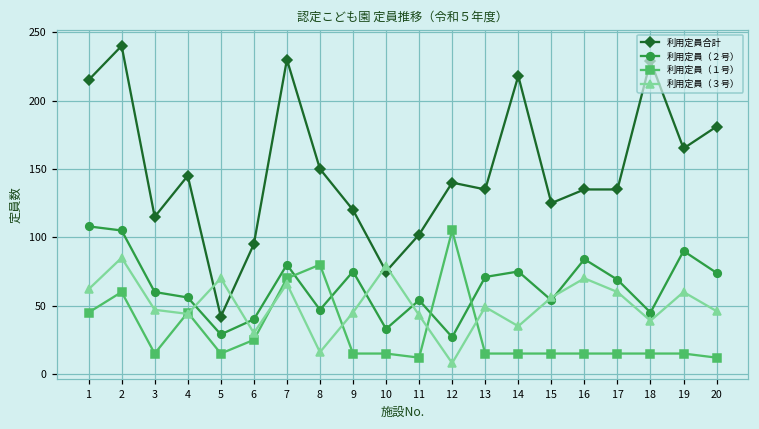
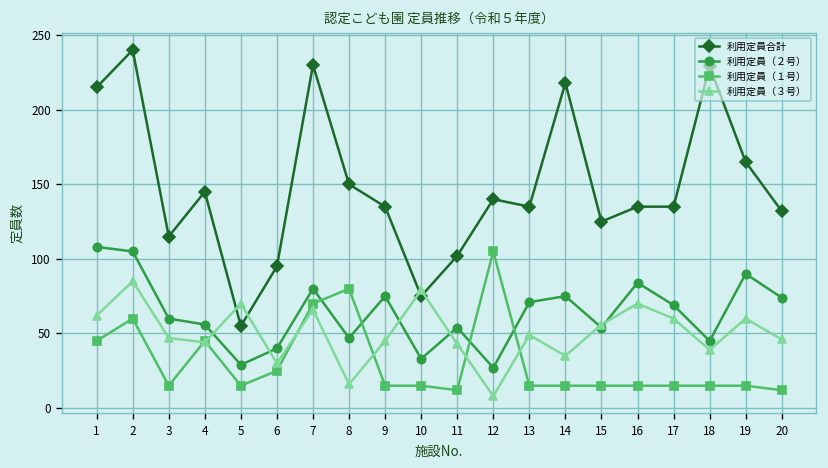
  {
    "利用定員合計": {
      "1": 215,
      "2": 240,
      "3": 115,
      "4": 145,
-     "5": 42,
+     "5": 55,
      "6": 95,
      "7": 230,
      "8": 150,
-     "9": 120,
+     "9": 135,
      "10": 75,
      "11": 102,
      "12": 140,
      "13": 135,
      "14": 218,
      "15": 125,
      "16": 135,
      "17": 135,
      "19": 165,
-     "20": 181
+     "20": 132
    },
    "利用定員（３号）": {
      "1": 62,
      "2": 85,
      "3": 47,
      "5": 70,
      "6": 30,
      "7": 66,
      "8": 16,
      "9": 45,
      "10": 79,
      "11": 43,
      "12": 8,
      "13": 49,
      "14": 35,
      "16": 70,
      "17": 60,
      "18": 39,
      "19": 60,
      "20": 46
    }
  }
